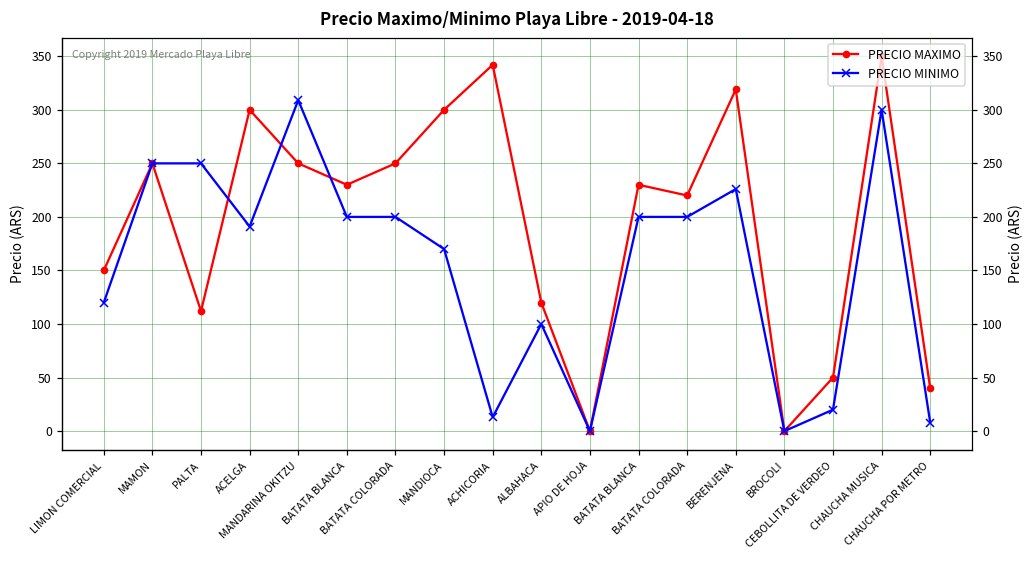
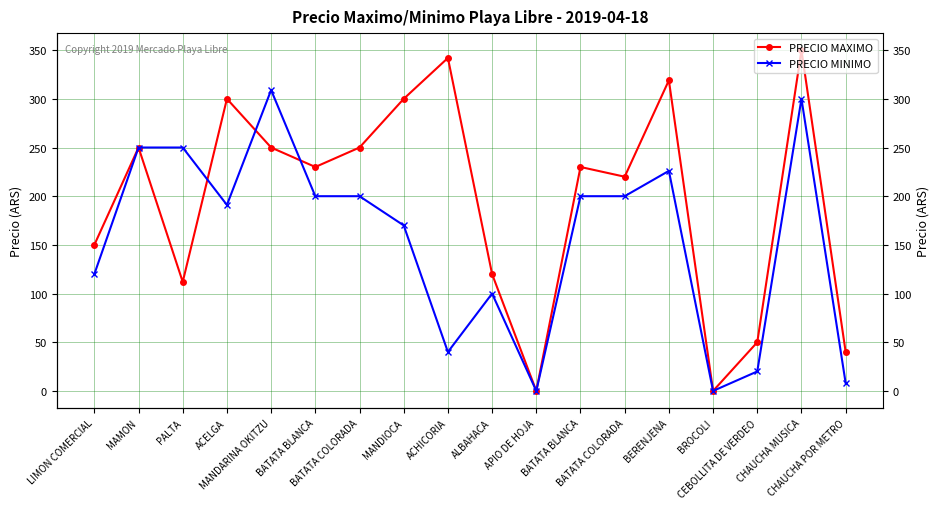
  {
    "PRECIO MAXIMO": {
      "LIMON COMERCIAL": 150,
      "PALTA": 110,
      "ACELGA": 300,
      "MANDARINA OKITZU": 250,
      "MANDIOCA": 300,
      "ACHICORIA": 340,
      "ALBAHACA": 120,
      "BERENJENA": 320,
      "CEBOLLITA DE VERDEO": 50,
      "CHAUCHA POR METRO": 40
    },
    "PRECIO MINIMO": {
      "LIMON COMERCIAL": 120,
      "PALTA": 250,
      "ACELGA": 190,
      "MANDARINA OKITZU": 310,
      "MANDIOCA": 170,
-     "ACHICORIA": 10,
+     "ACHICORIA": 40,
      "ALBAHACA": 100,
      "BERENJENA": 230,
      "CEBOLLITA DE VERDEO": 20,
      "CHAUCHA MUSICA": 300,
      "CHAUCHA POR METRO": 10
    }
  }
